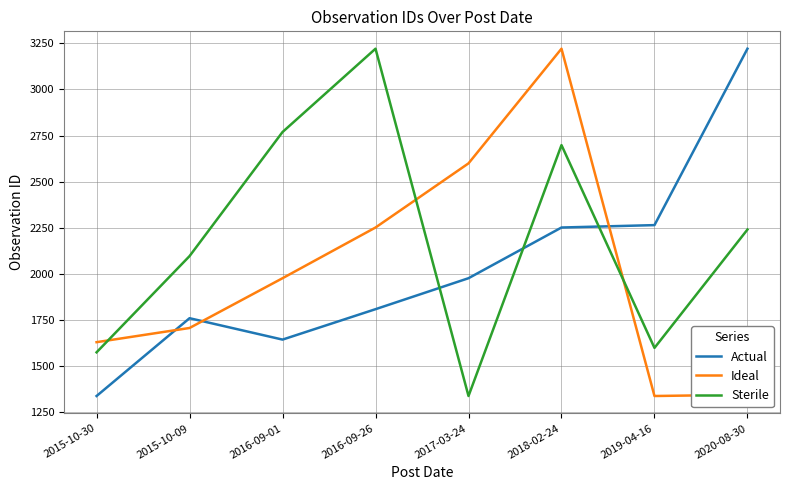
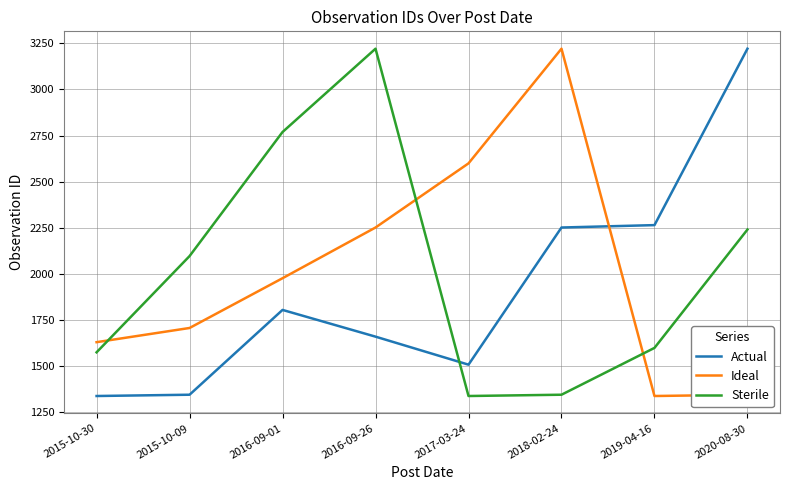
  {
    "Actual": {
      "2015-10-30": 1340,
-     "2015-10-09": 1760,
-     "2016-09-01": 1640,
-     "2016-09-26": 1810,
-     "2017-03-24": 1980,
+     "2015-10-09": 1340,
+     "2016-09-01": 1800,
+     "2016-09-26": 1660,
+     "2017-03-24": 1510,
      "2018-02-24": 2250,
      "2019-04-16": 2260,
      "2020-08-30": 3220
    },
    "Ideal": {
      "2015-10-30": 1630,
      "2015-10-09": 1710,
      "2016-09-01": 1980,
      "2016-09-26": 2250,
      "2017-03-24": 2600,
      "2018-02-24": 3220,
      "2019-04-16": 1340
    },
    "Sterile": {
      "2015-10-30": 1570,
      "2015-10-09": 2100,
      "2016-09-01": 2770,
      "2016-09-26": 3220,
      "2017-03-24": 1340,
-     "2018-02-24": 2700,
+     "2018-02-24": 1340,
      "2019-04-16": 1600,
      "2020-08-30": 2240
    }
  }
